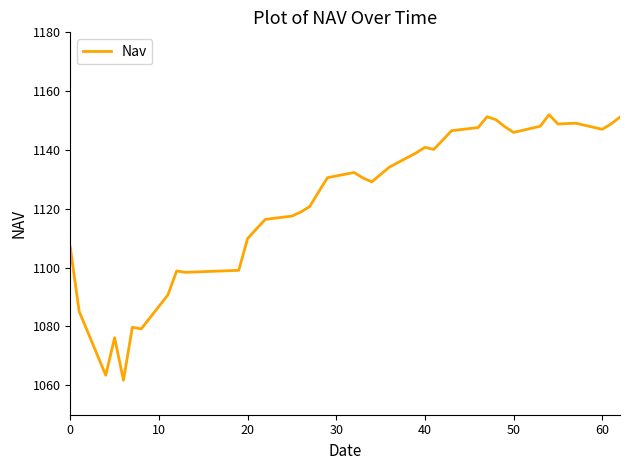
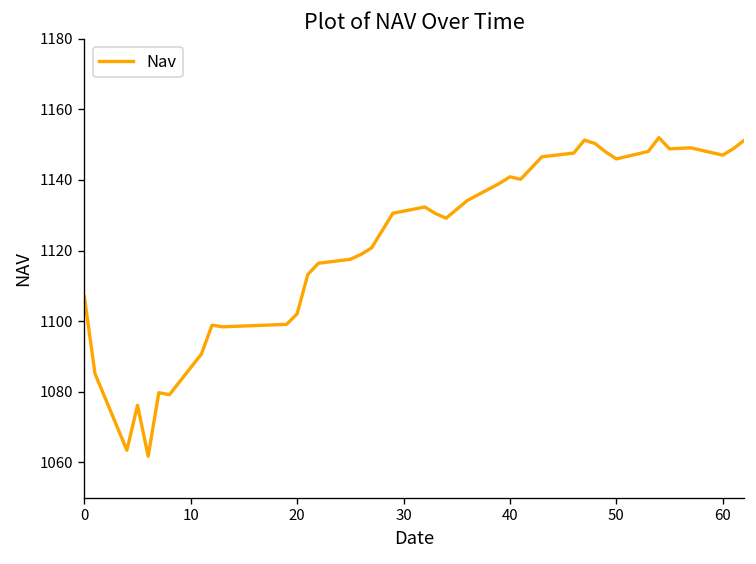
  {
    "0": 1107,
-   "20": 1110,
+   "20": 1102,
    "40": 1141,
    "50": 1146,
    "60": 1147
  }
